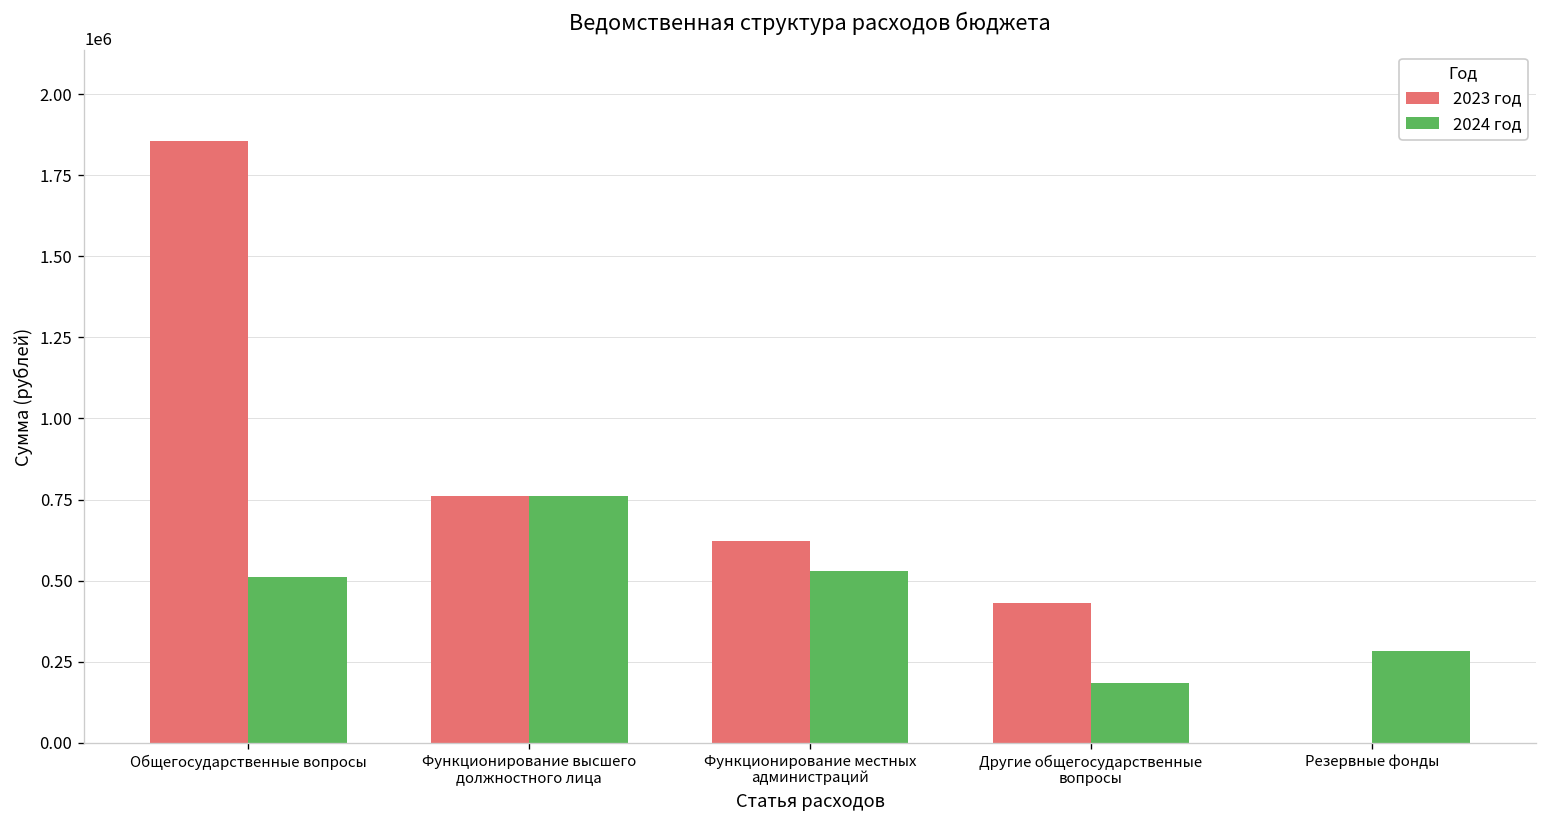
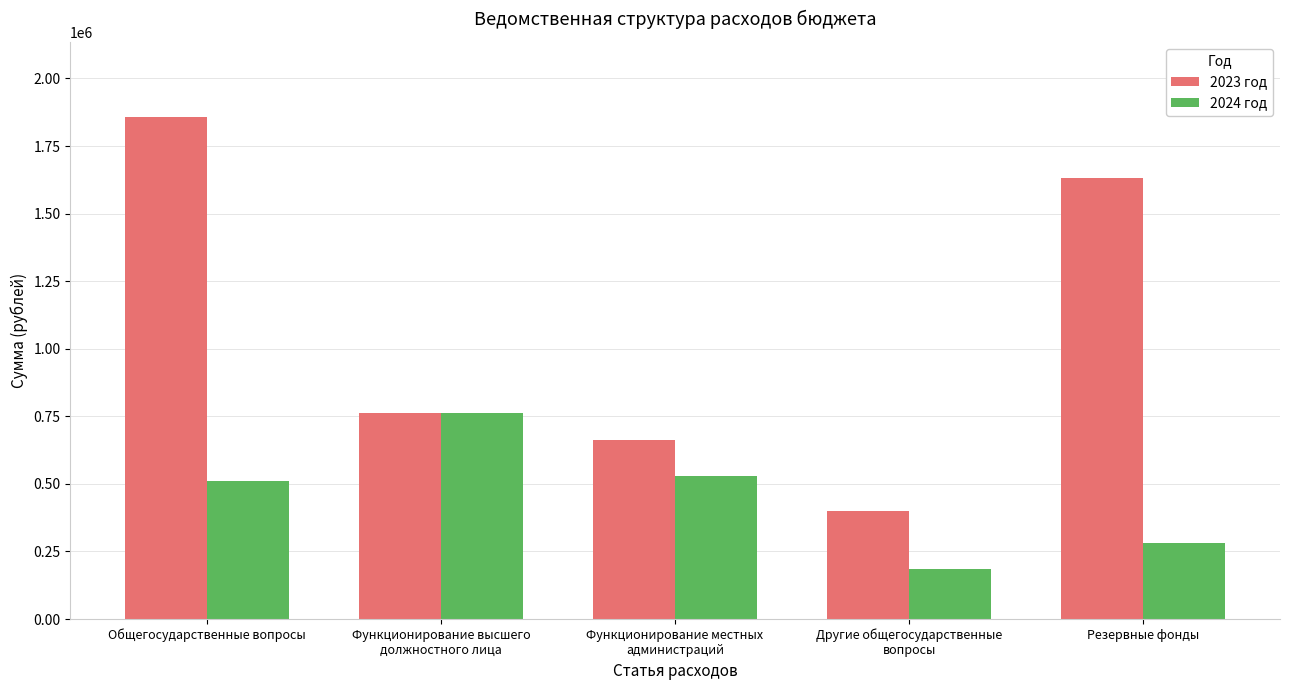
  {
    "2023 год": {
      "Общегосударственные вопросы": 1860000,
      "Функционирование высшего должностного лица": 760000,
-     "Функционирование местных администраций": 620000,
-     "Другие общегосударственные вопросы": 430000,
-     "Резервные фонды": 0
+     "Функционирование местных администраций": 660000,
+     "Другие общегосударственные вопросы": 400000,
+     "Резервные фонды": 1630000
    },
    "2024 год": {
      "Общегосударственные вопросы": 510000,
      "Функционирование высшего должностного лица": 760000,
      "Функционирование местных администраций": 530000,
      "Другие общегосударственные вопросы": 180000,
      "Резервные фонды": 280000
    }
  }
